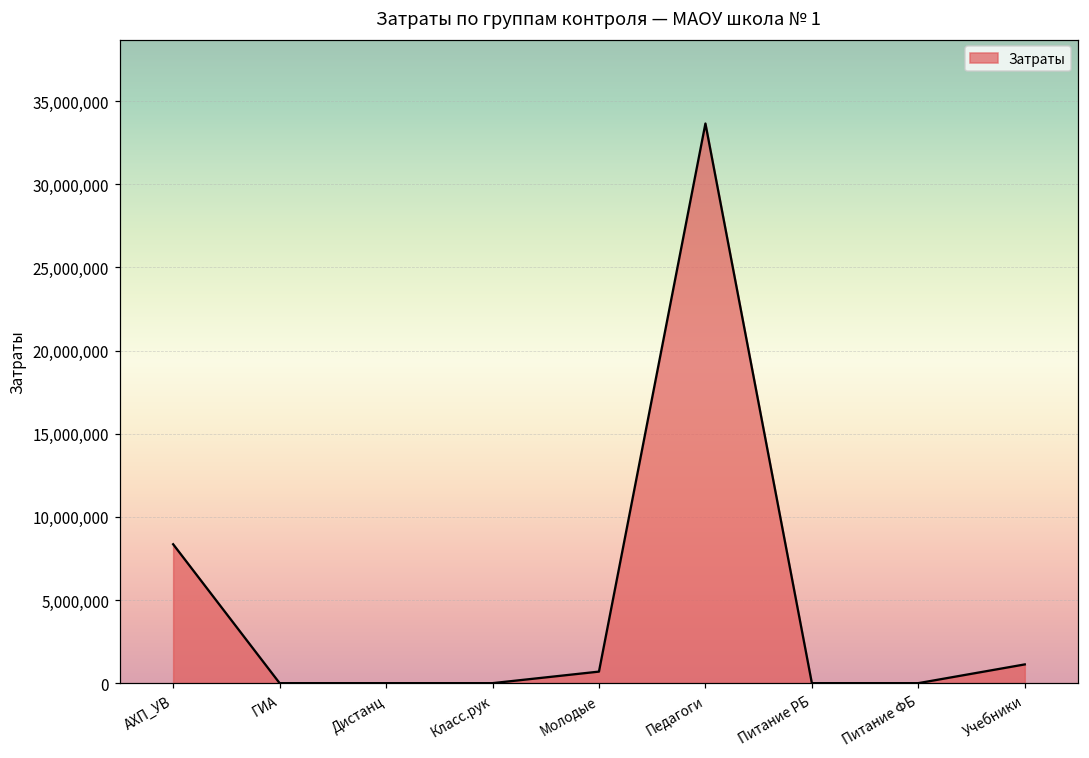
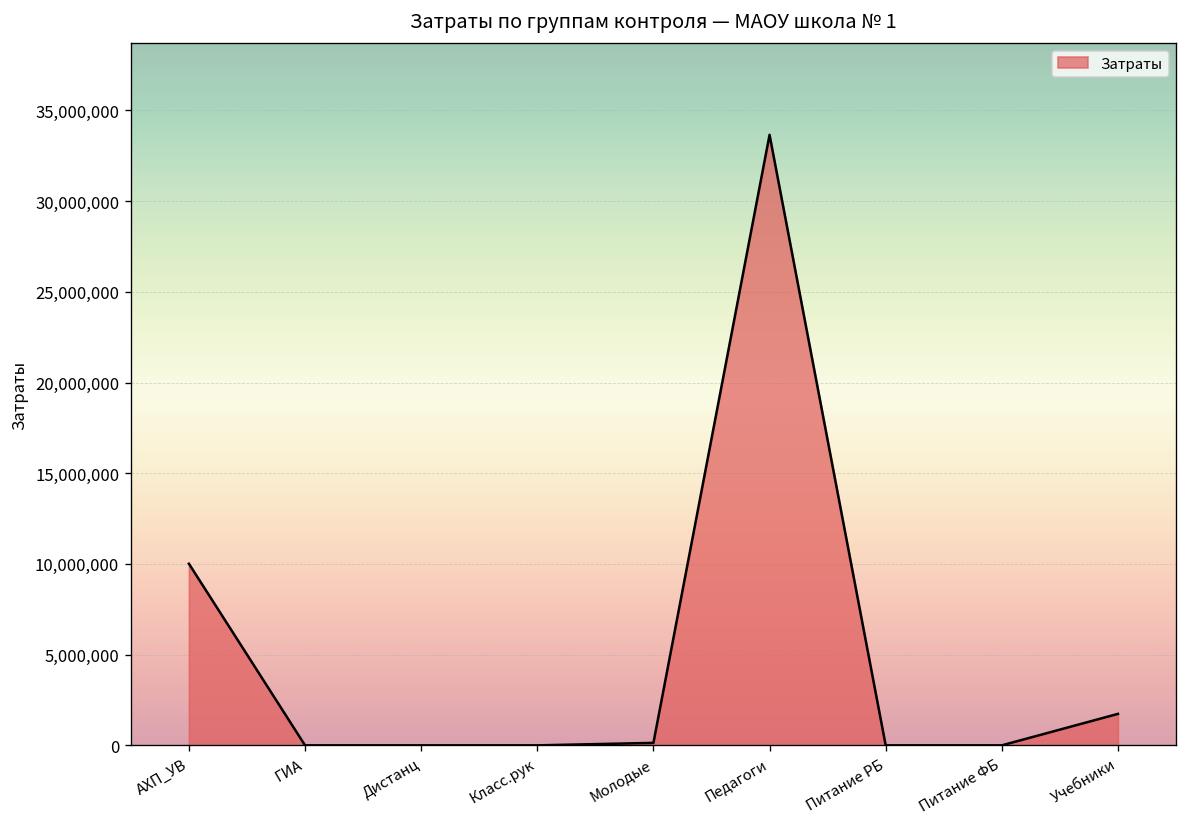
  {
-   "АХП_УВ": "8,400,000",
+   "АХП_УВ": "10,000,000",
    "ГИА": "0",
    "Дистанц": "0",
    "Класс.рук": "0",
-   "Молодые": "700,000",
+   "Молодые": "100,000",
    "Педагоги": "33,700,000",
    "Питание РБ": "0",
    "Питание ФБ": "0",
-   "Учебники": "1,100,000"
+   "Учебники": "1,700,000"
  }
